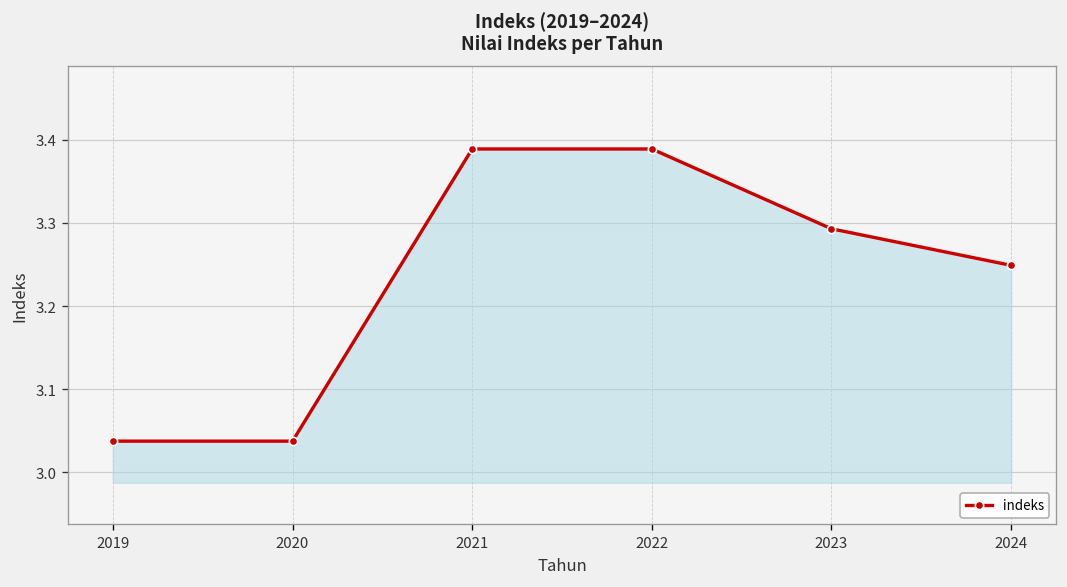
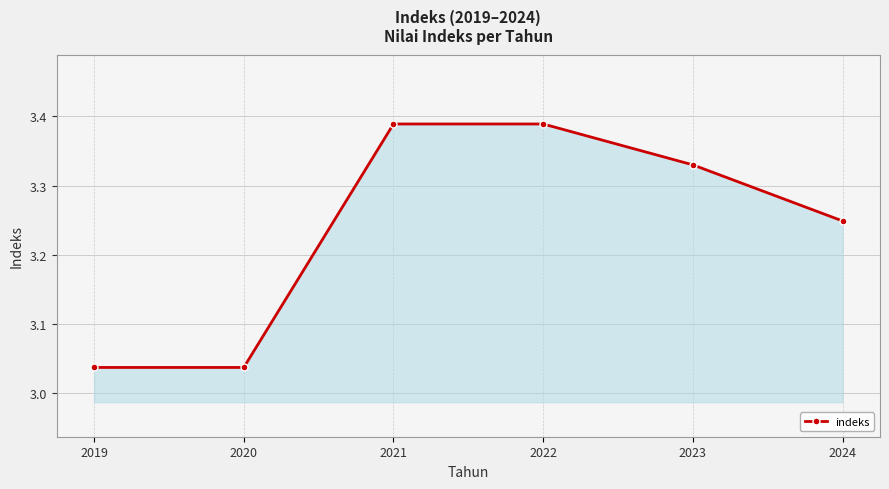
  {
    "2019": 3.04,
    "2020": 3.04,
    "2021": 3.39,
    "2022": 3.39,
-   "2023": 3.29,
+   "2023": 3.33,
    "2024": 3.25
  }
